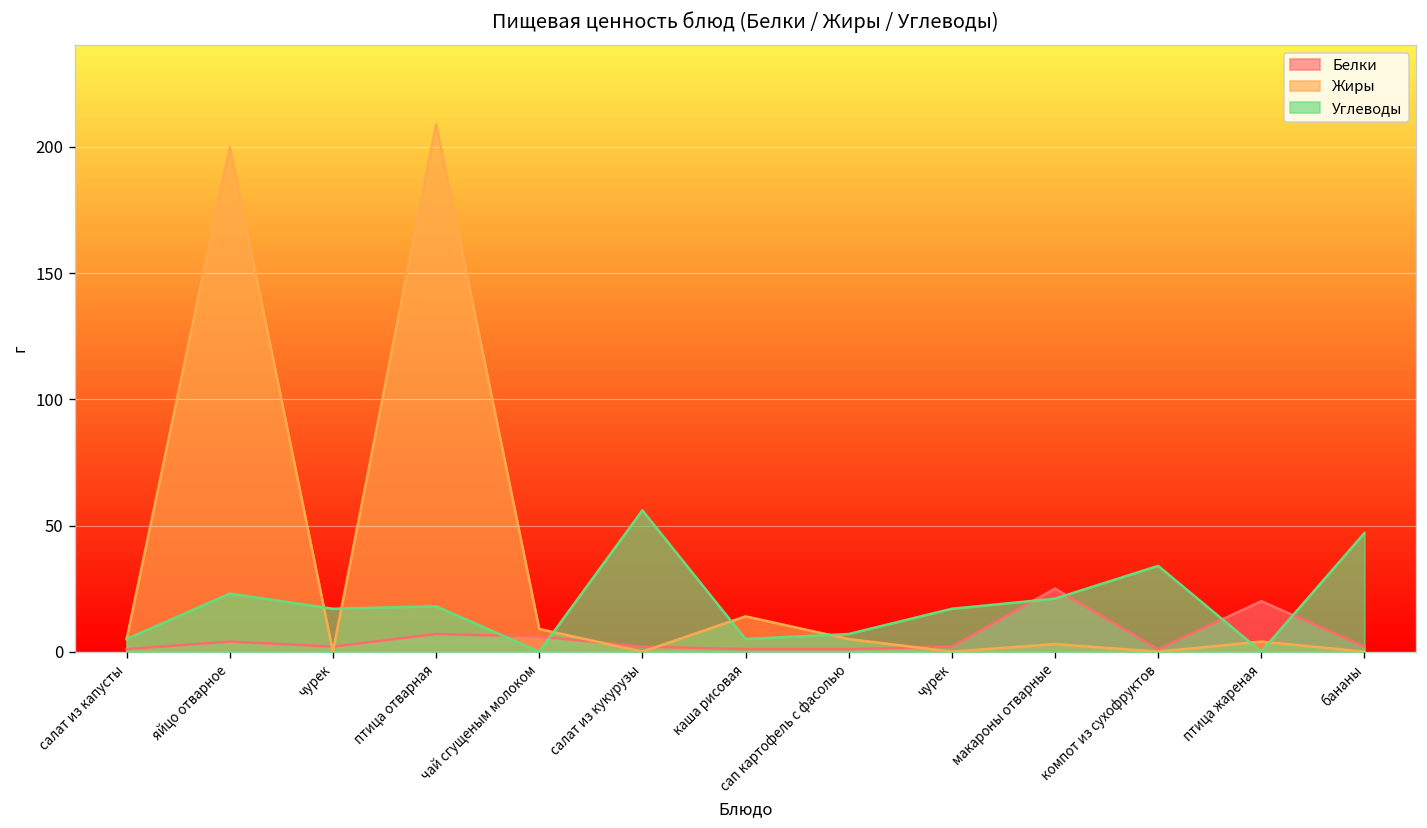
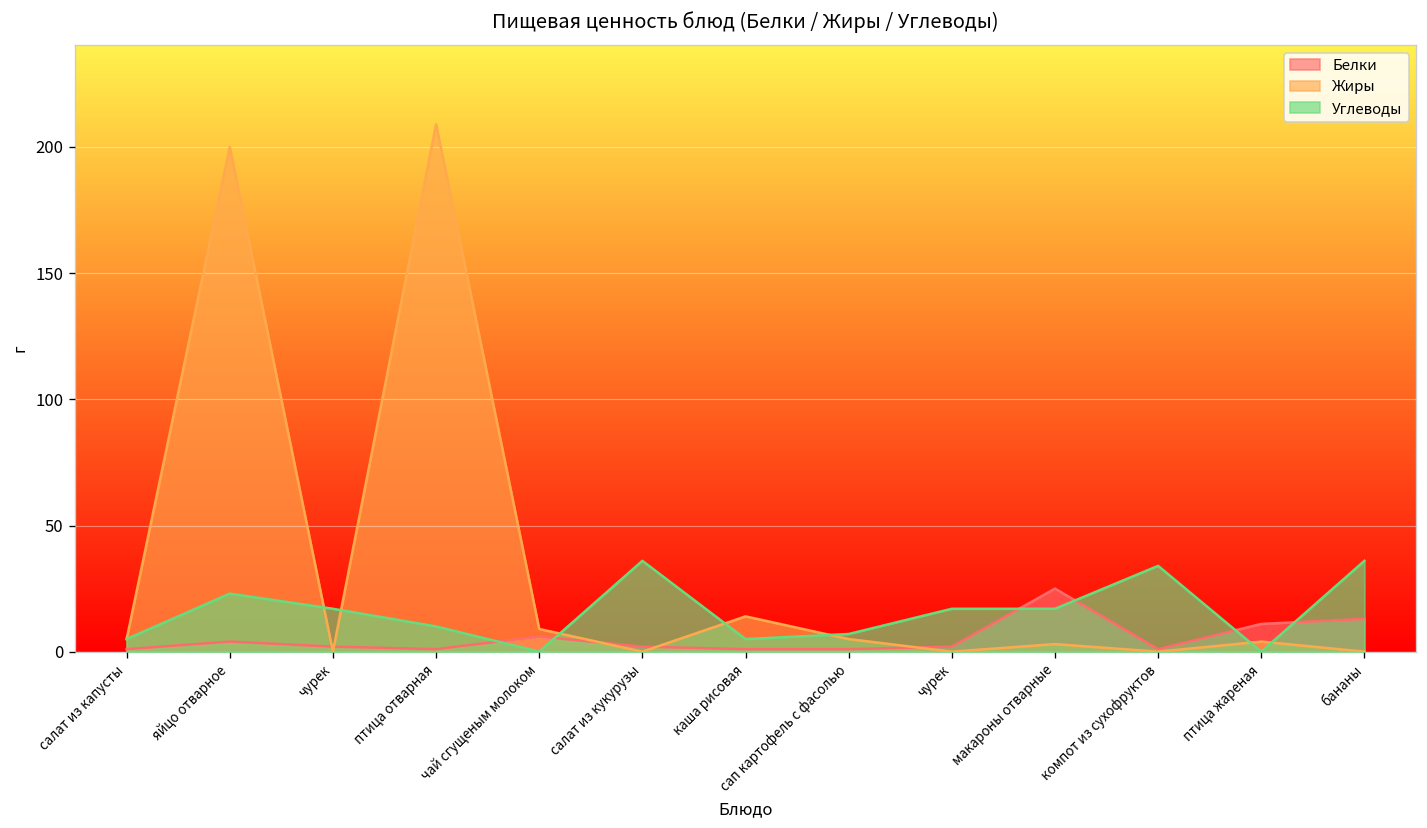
  {
    "Белки": {
      "салат из капусты": 1,
      "яйцо отварное": 4,
-     "птица отварная": 7,
+     "птица отварная": 1,
      "чай сгущеным молоком": 6,
      "салат из кукурузы": 2,
      "каша рисовая": 1,
      "сап картофель с фасолью": 1,
      "макароны отварные": 25,
-     "птица жареная": 20,
-     "бананы": 2
+     "птица жареная": 11,
+     "бананы": 13
    },
    "Жиры": {
      "яйцо отварное": 200,
      "птица отварная": 209,
      "чай сгущеным молоком": 9,
      "салат из кукурузы": 0,
      "каша рисовая": 14,
      "сап картофель с фасолью": 5,
      "макароны отварные": 3,
      "птица жареная": 4,
      "бананы": 0
    },
    "Углеводы": {
      "яйцо отварное": 23,
-     "птица отварная": 18,
+     "птица отварная": 10,
      "чай сгущеным молоком": 0,
-     "салат из кукурузы": 56,
+     "салат из кукурузы": 36,
      "каша рисовая": 5,
      "сап картофель с фасолью": 7,
-     "макароны отварные": 21,
+     "макароны отварные": 17,
      "компот из сухофруктов": 34,
      "птица жареная": 0,
-     "бананы": 47
+     "бананы": 36
    }
  }
